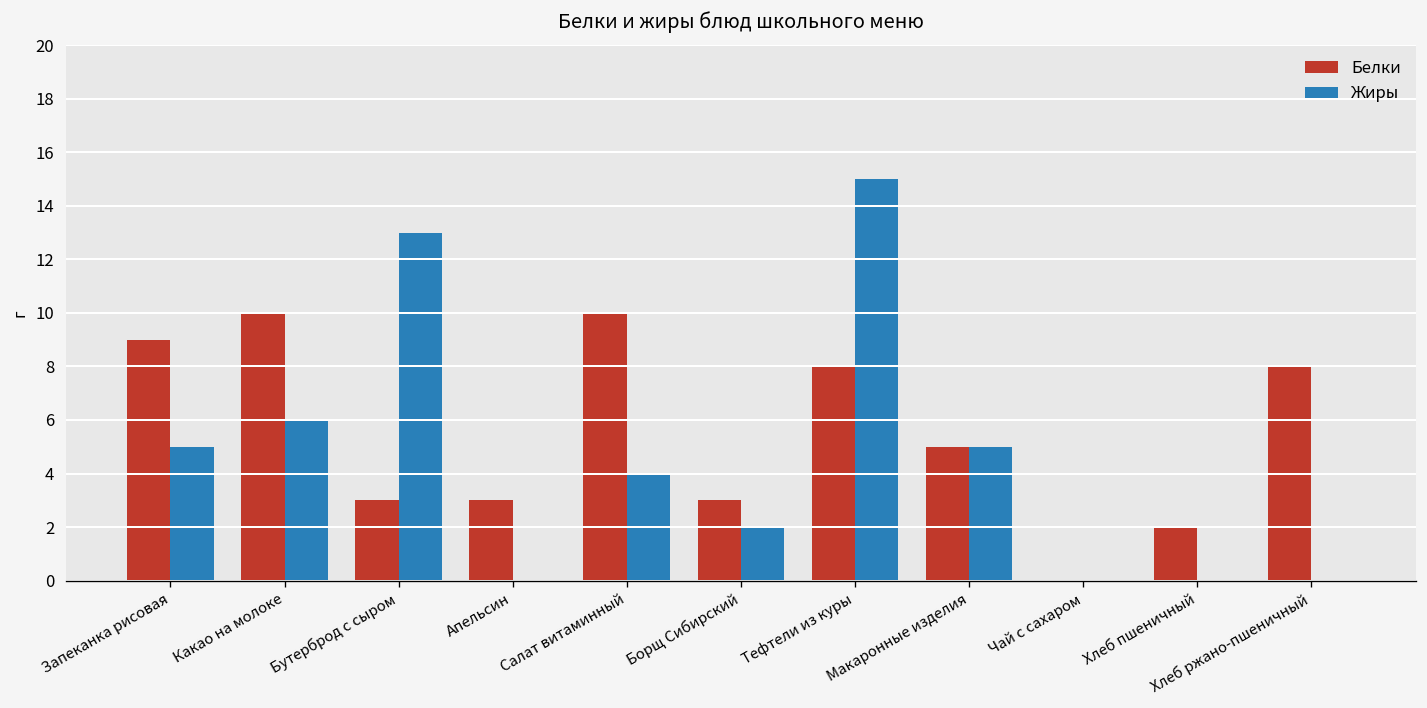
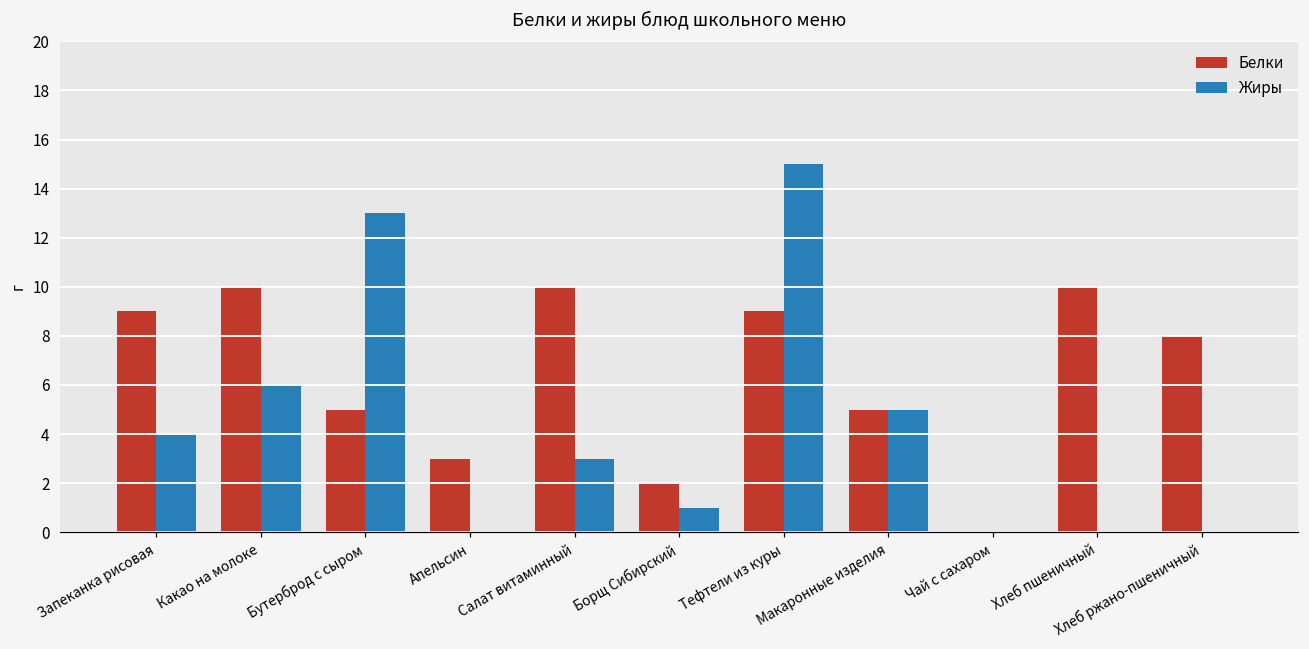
  {
    "Белки": {
      "Запеканка рисовая": 9,
      "Какао на молоке": 10,
-     "Бутерброд с сыром": 3,
+     "Бутерброд с сыром": 5,
      "Апельсин": 3,
      "Салат витаминный": 10,
-     "Борщ Сибирский": 3,
-     "Тефтели из куры": 8,
+     "Борщ Сибирский": 2,
+     "Тефтели из куры": 9,
      "Макаронные изделия": 5,
      "Чай с сахаром": 0,
-     "Хлеб пшеничный": 2,
+     "Хлеб пшеничный": 10,
      "Хлеб ржано-пшеничный": 8
    },
    "Жиры": {
-     "Запеканка рисовая": 5,
+     "Запеканка рисовая": 4,
      "Какао на молоке": 6,
      "Бутерброд с сыром": 13,
      "Апельсин": 0,
-     "Салат витаминный": 4,
-     "Борщ Сибирский": 2,
+     "Салат витаминный": 3,
+     "Борщ Сибирский": 1,
      "Тефтели из куры": 15,
      "Макаронные изделия": 5,
      "Чай с сахаром": 0,
      "Хлеб пшеничный": 0,
      "Хлеб ржано-пшеничный": 0
    }
  }
